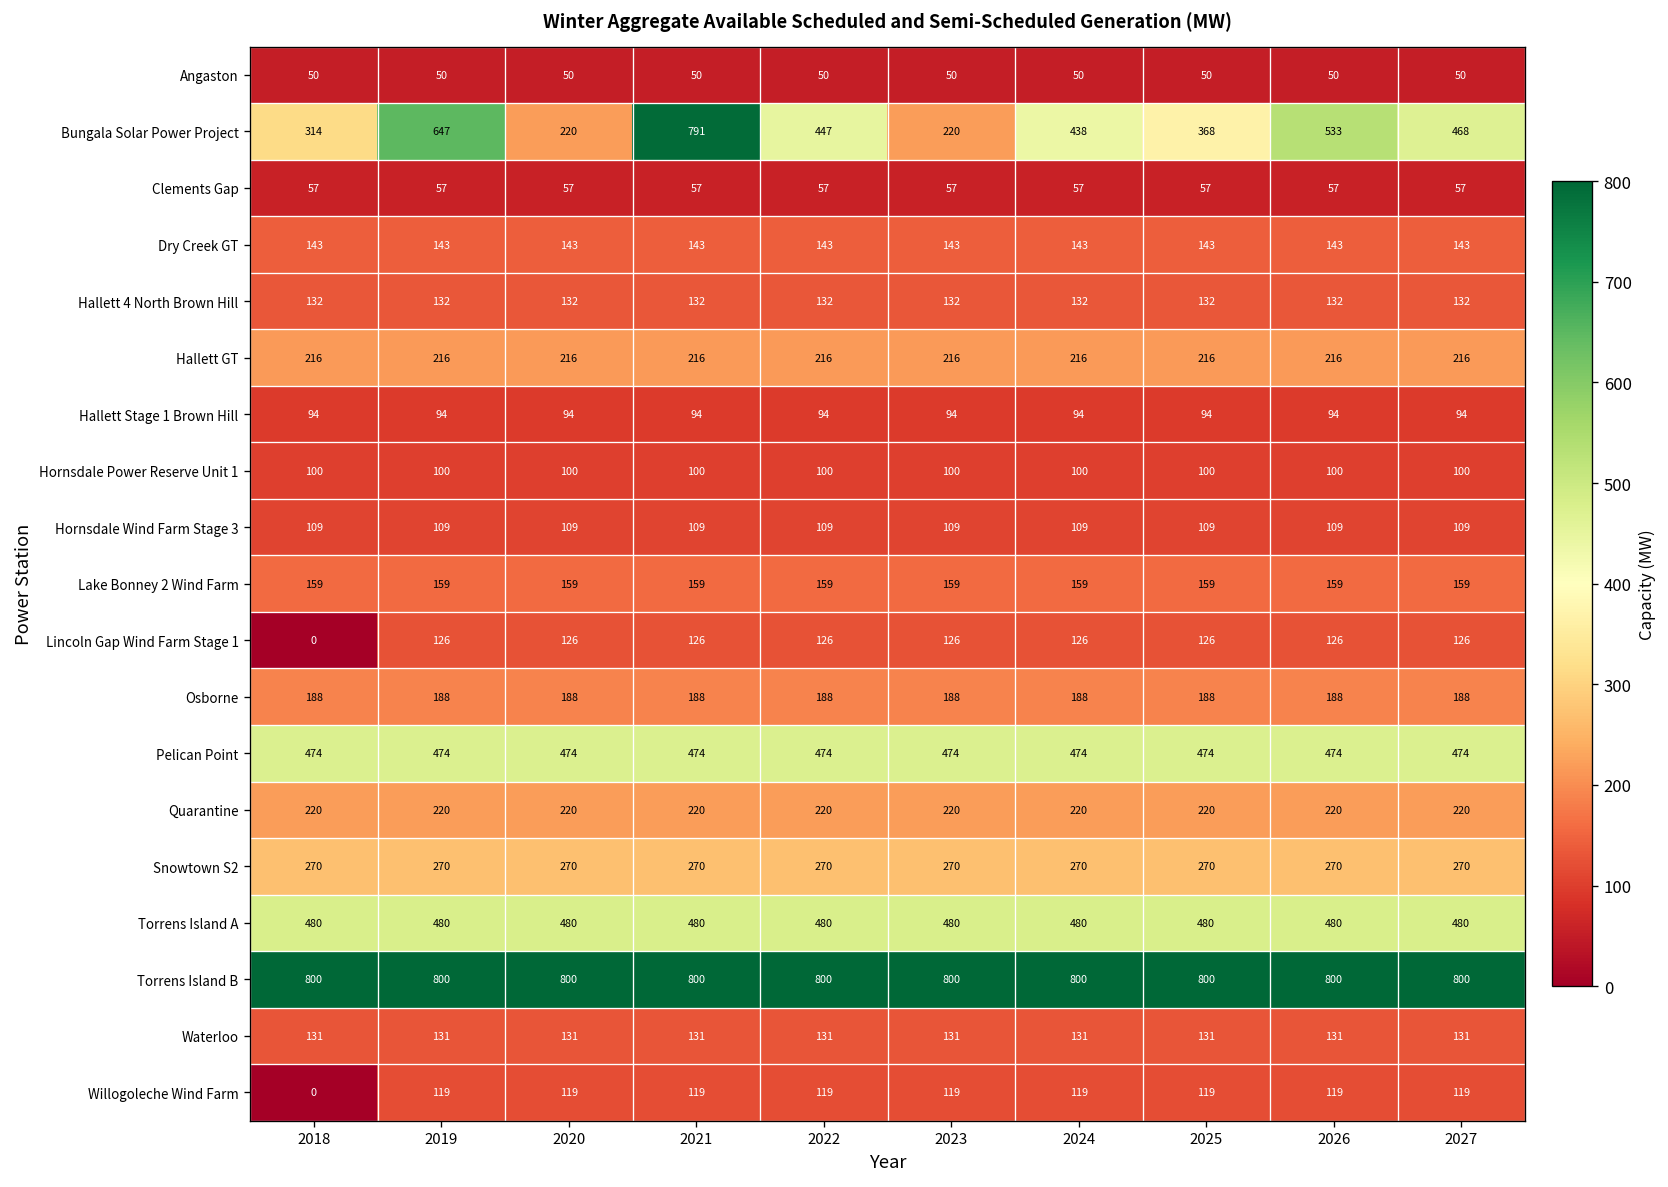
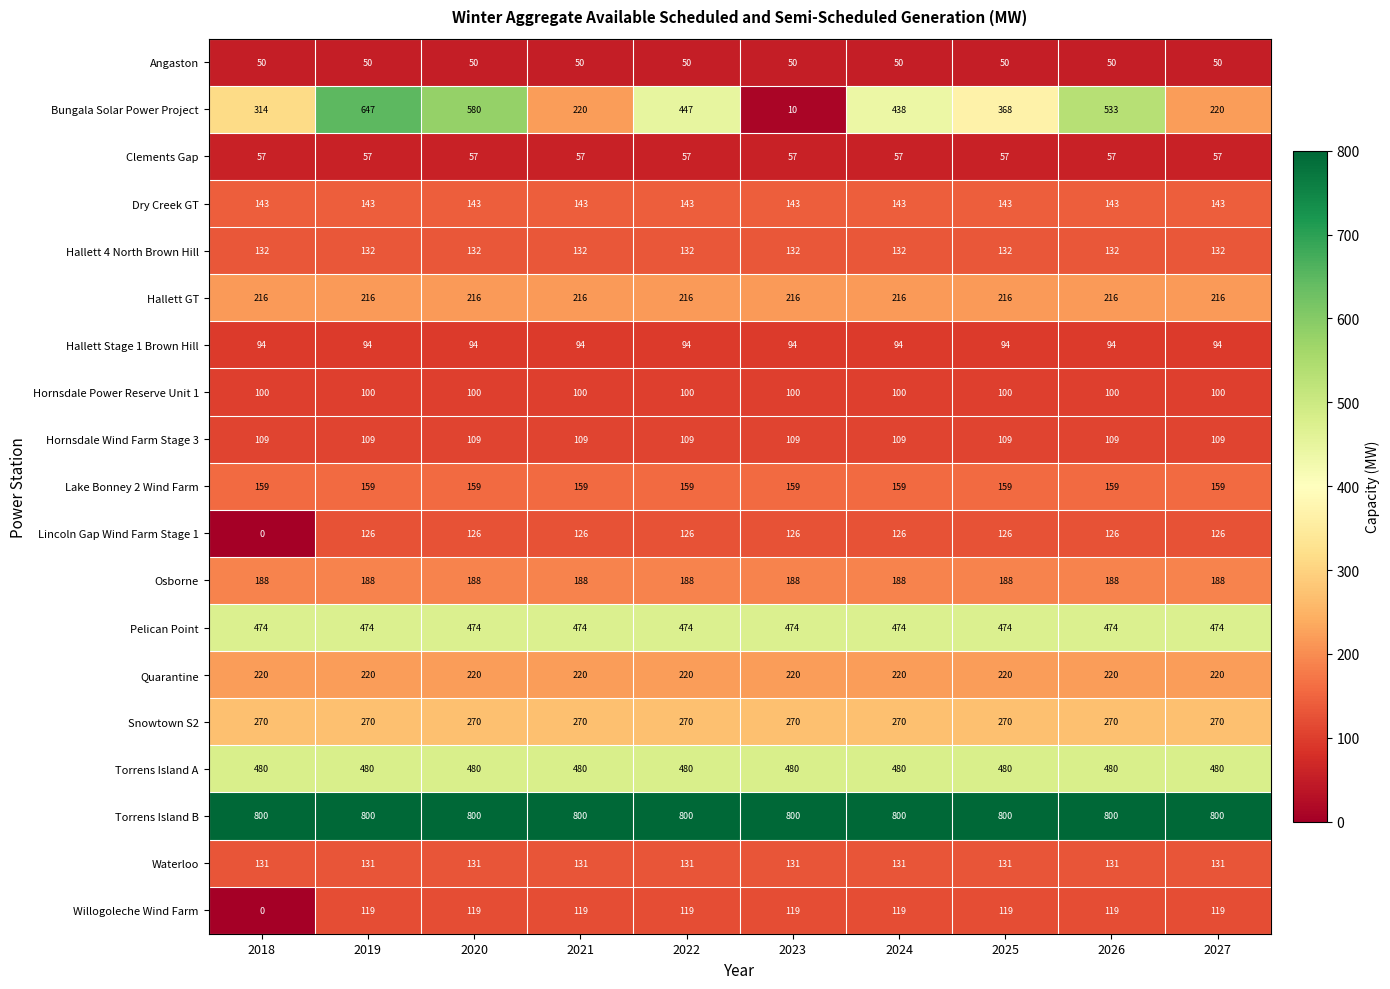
  {
    "Angaston": {
      "2018": 50,
      "2019": 50,
      "2020": 50,
      "2021": 50,
      "2022": 50,
      "2023": 50,
      "2024": 50,
      "2025": 50,
      "2026": 50,
      "2027": 50
    },
    "Bungala Solar Power Project": {
      "2018": 314,
      "2019": 647,
-     "2020": 220,
-     "2021": 791,
+     "2020": 580,
+     "2021": 220,
      "2022": 447,
-     "2023": 220,
+     "2023": 10,
      "2024": 438,
      "2025": 368,
      "2026": 533,
-     "2027": 468
+     "2027": 220
    },
    "Clements Gap": {
      "2018": 57,
      "2019": 57,
      "2020": 57,
      "2021": 57,
      "2022": 57,
      "2023": 57,
      "2024": 57,
      "2025": 57,
      "2026": 57,
      "2027": 57
    },
    "Dry Creek GT": {
      "2018": 143,
      "2019": 143,
      "2020": 143,
      "2021": 143,
      "2022": 143,
      "2023": 143,
      "2024": 143,
      "2025": 143,
      "2026": 143,
      "2027": 143
    },
    "Hallett 4 North Brown Hill": {
      "2018": 132,
      "2019": 132,
      "2020": 132,
      "2021": 132,
      "2022": 132,
      "2023": 132,
      "2024": 132,
      "2025": 132,
      "2026": 132,
      "2027": 132
    },
    "Hallett GT": {
      "2018": 216,
      "2019": 216,
      "2020": 216,
      "2021": 216,
      "2022": 216,
      "2023": 216,
      "2024": 216,
      "2025": 216,
      "2026": 216,
      "2027": 216
    },
    "Hallett Stage 1 Brown Hill": {
      "2018": 94,
      "2019": 94,
      "2020": 94,
      "2021": 94,
      "2022": 94,
      "2023": 94,
      "2024": 94,
      "2025": 94,
      "2026": 94,
      "2027": 94
    },
    "Hornsdale Power Reserve Unit 1": {
      "2018": 100,
      "2019": 100,
      "2020": 100,
      "2021": 100,
      "2022": 100,
      "2023": 100,
      "2024": 100,
      "2025": 100,
      "2026": 100,
      "2027": 100
    },
    "Hornsdale Wind Farm Stage 3": {
      "2018": 109,
      "2019": 109,
      "2020": 109,
      "2021": 109,
      "2022": 109,
      "2023": 109,
      "2024": 109,
      "2025": 109,
      "2026": 109,
      "2027": 109
    },
    "Lake Bonney 2 Wind Farm": {
      "2018": 159,
      "2019": 159,
      "2020": 159,
      "2021": 159,
      "2022": 159,
      "2023": 159,
      "2024": 159,
      "2025": 159,
      "2026": 159,
      "2027": 159
    },
    "Lincoln Gap Wind Farm Stage 1": {
      "2018": 0,
      "2019": 126,
      "2020": 126,
      "2021": 126,
      "2022": 126,
      "2023": 126,
      "2024": 126,
      "2025": 126,
      "2026": 126,
      "2027": 126
    },
    "Osborne": {
      "2018": 188,
      "2019": 188,
      "2020": 188,
      "2021": 188,
      "2022": 188,
      "2023": 188,
      "2024": 188,
      "2025": 188,
      "2026": 188,
      "2027": 188
    },
    "Pelican Point": {
      "2018": 474,
      "2019": 474,
      "2020": 474,
      "2021": 474,
      "2022": 474,
      "2023": 474,
      "2024": 474,
      "2025": 474,
      "2026": 474,
      "2027": 474
    },
    "Quarantine": {
      "2018": 220,
      "2019": 220,
      "2020": 220,
      "2021": 220,
      "2022": 220,
      "2023": 220,
      "2024": 220,
      "2025": 220,
      "2026": 220,
      "2027": 220
    },
    "Snowtown S2": {
      "2018": 270,
      "2019": 270,
      "2020": 270,
      "2021": 270,
      "2022": 270,
      "2023": 270,
      "2024": 270,
      "2025": 270,
      "2026": 270,
      "2027": 270
    },
    "Torrens Island A": {
      "2018": 480,
      "2019": 480,
      "2020": 480,
      "2021": 480,
      "2022": 480,
      "2023": 480,
      "2024": 480,
      "2025": 480,
      "2026": 480,
      "2027": 480
    },
    "Torrens Island B": {
      "2018": 800,
      "2019": 800,
      "2020": 800,
      "2021": 800,
      "2022": 800,
      "2023": 800,
      "2024": 800,
      "2025": 800,
      "2026": 800,
      "2027": 800
    },
    "Waterloo": {
      "2018": 131,
      "2019": 131,
      "2020": 131,
      "2021": 131,
      "2022": 131,
      "2023": 131,
      "2024": 131,
      "2025": 131,
      "2026": 131,
      "2027": 131
    },
    "Willogoleche Wind Farm": {
      "2018": 0,
      "2019": 119,
      "2020": 119,
      "2021": 119,
      "2022": 119,
      "2023": 119,
      "2024": 119,
      "2025": 119,
      "2026": 119,
      "2027": 119
    }
  }
